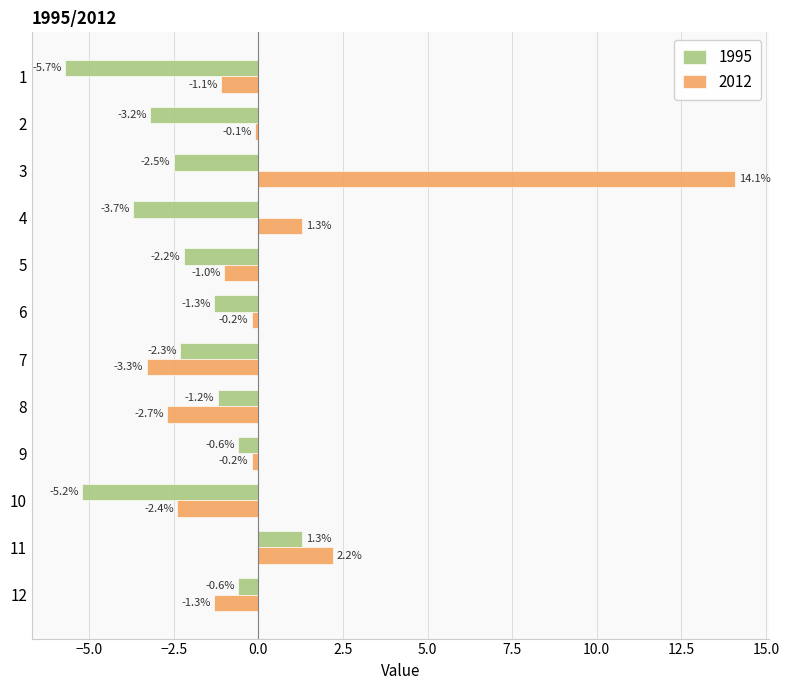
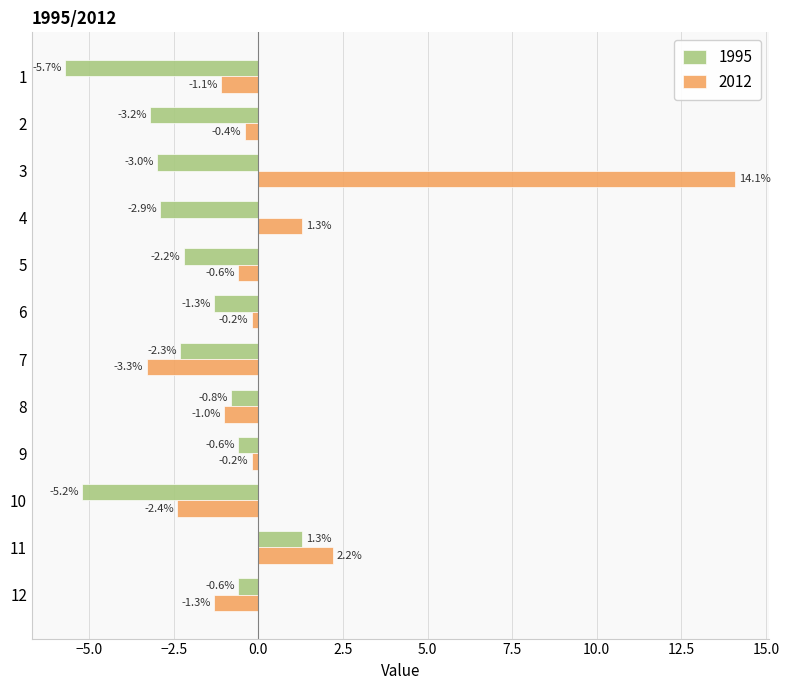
  {
    "1995": {
      "1": "-5.7%",
      "2": "-3.2%",
-     "3": "-2.5%",
-     "4": "-3.7%",
+     "3": "-3.0%",
+     "4": "-2.9%",
      "5": "-2.2%",
      "6": "-1.3%",
      "7": "-2.3%",
-     "8": "-1.2%",
+     "8": "-0.8%",
      "9": "-0.6%",
      "10": "-5.2%",
      "11": "1.3%",
      "12": "-0.6%"
    },
    "2012": {
      "1": "-1.1%",
-     "2": "-0.1%",
+     "2": "-0.4%",
      "3": "14.1%",
      "4": "1.3%",
-     "5": "-1.0%",
+     "5": "-0.6%",
      "6": "-0.2%",
      "7": "-3.3%",
-     "8": "-2.7%",
+     "8": "-1.0%",
      "9": "-0.2%",
      "10": "-2.4%",
      "11": "2.2%",
      "12": "-1.3%"
    }
  }
